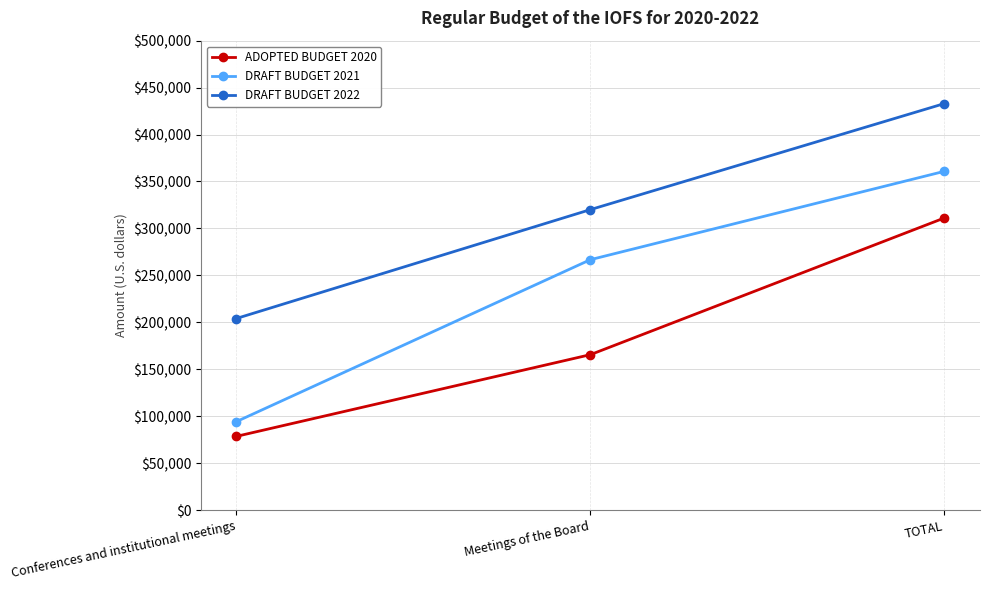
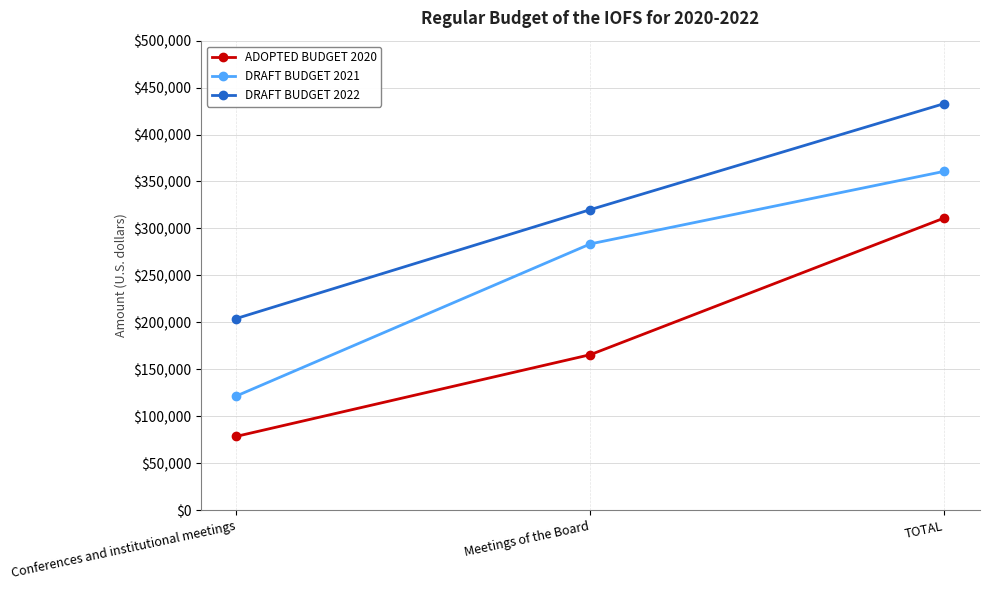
  {
    "ADOPTED BUDGET 2020": {
      "Conferences and institutional meetings": "$80,000",
      "Meetings of the Board": "$170,000",
      "TOTAL": "$310,000"
    },
    "DRAFT BUDGET 2021": {
-     "Conferences and institutional meetings": "$90,000",
-     "Meetings of the Board": "$270,000",
+     "Conferences and institutional meetings": "$120,000",
+     "Meetings of the Board": "$280,000",
      "TOTAL": "$360,000"
    },
    "DRAFT BUDGET 2022": {
      "Conferences and institutional meetings": "$200,000",
      "Meetings of the Board": "$320,000",
      "TOTAL": "$430,000"
    }
  }
